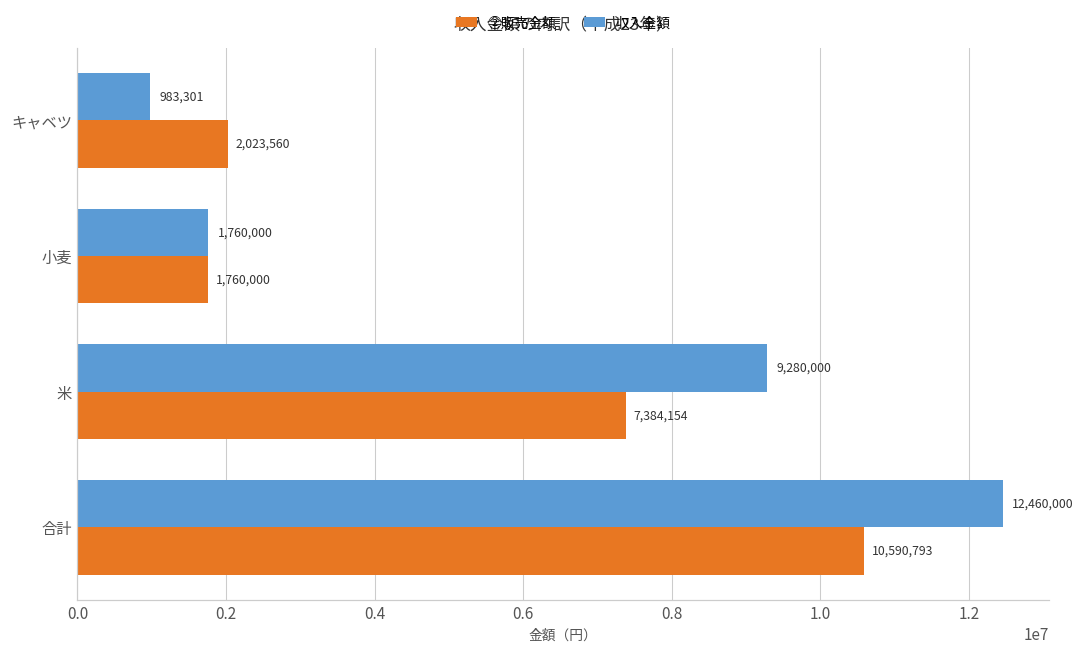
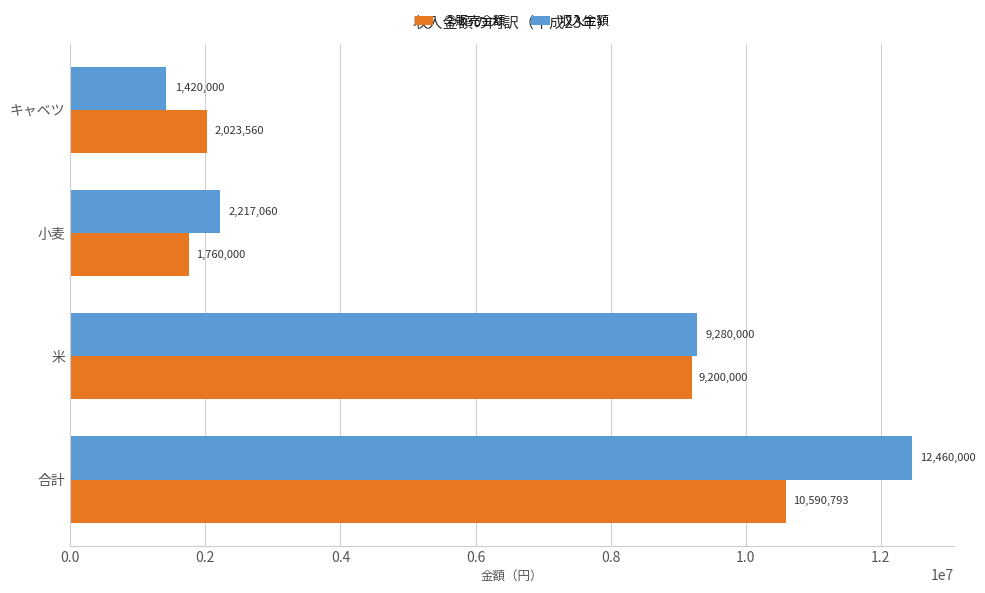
  {
    "②販売金額": {
      "キャベツ": "2,023,560",
      "小麦": "1,760,000",
-     "米": "7,384,154",
+     "米": "9,200,000",
      "合計": "10,590,793"
    },
    "収入金額": {
-     "キャベツ": "983,301",
-     "小麦": "1,760,000",
+     "キャベツ": "1,420,000",
+     "小麦": "2,217,060",
      "米": "9,280,000",
      "合計": "12,460,000"
    }
  }
